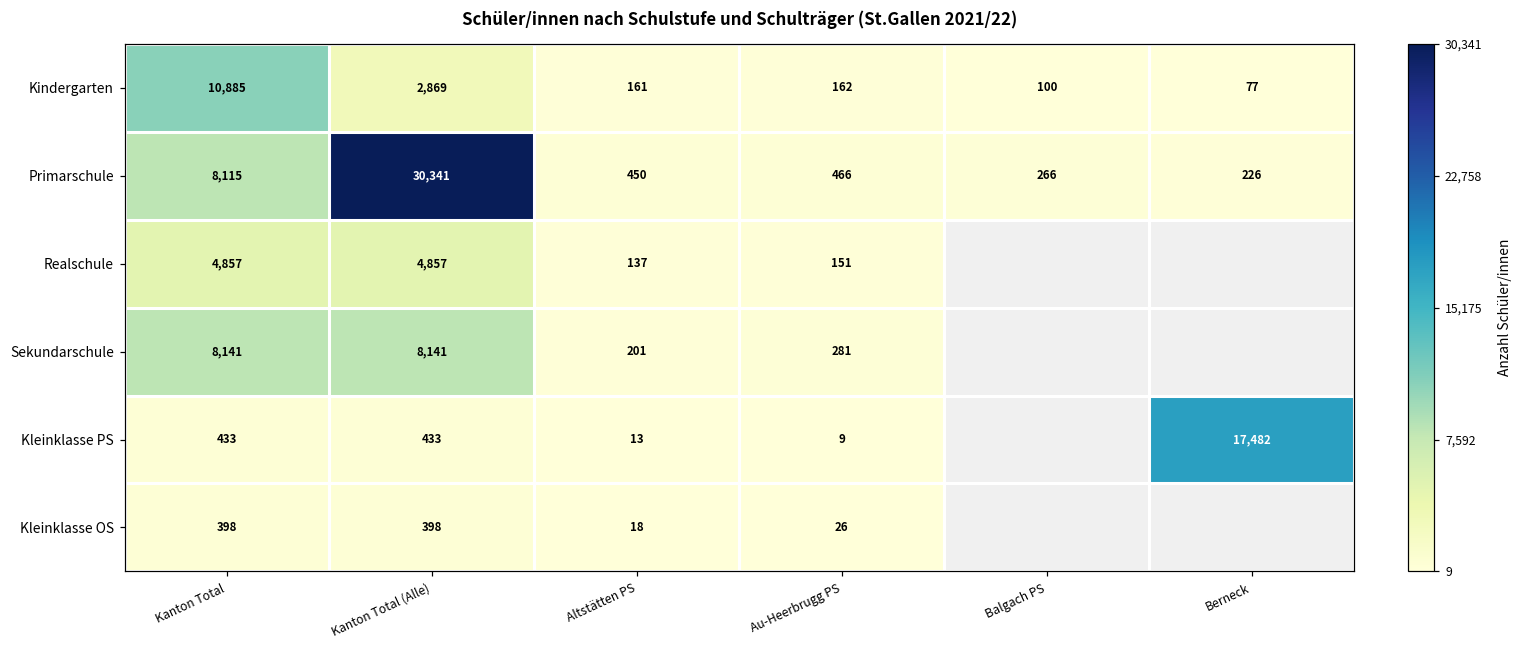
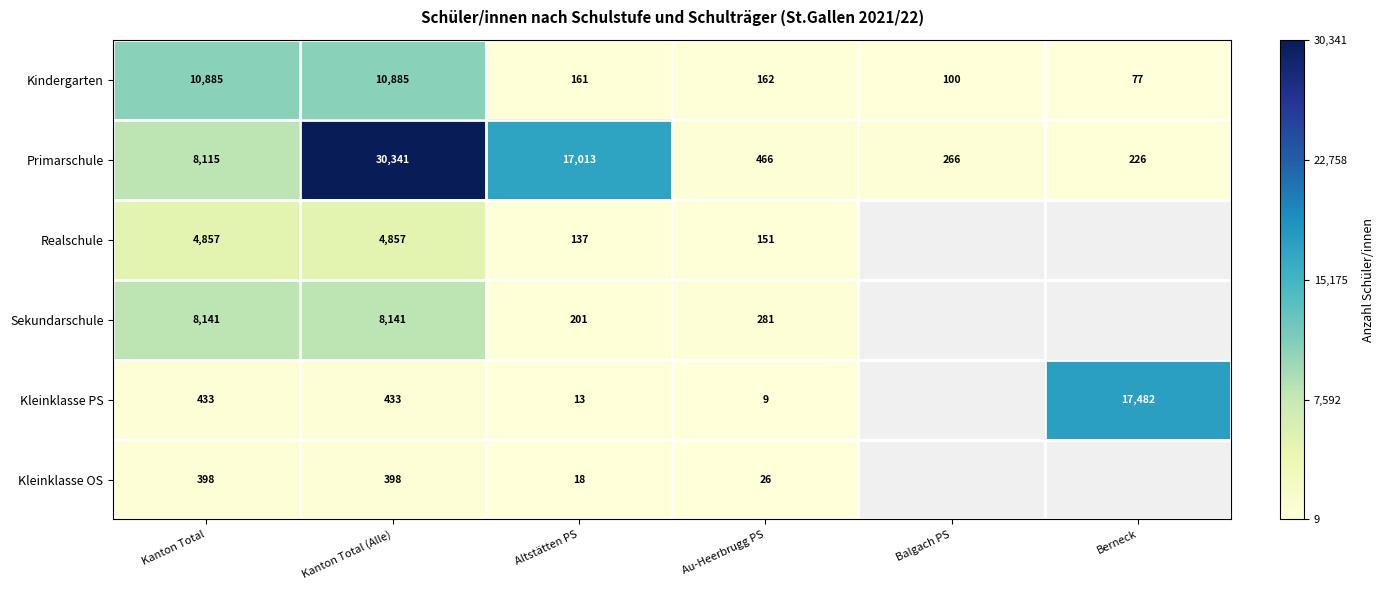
  {
    "Kindergarten": {
      "Kanton Total": "10,885",
-     "Kanton Total (Alle)": "2,869",
+     "Kanton Total (Alle)": "10,885",
      "Altstätten PS": "161",
      "Au-Heerbrugg PS": "162",
      "Balgach PS": "100",
      "Berneck": "77"
    },
    "Primarschule": {
      "Kanton Total": "8,115",
      "Kanton Total (Alle)": "30,341",
-     "Altstätten PS": "450",
+     "Altstätten PS": "17,013",
      "Au-Heerbrugg PS": "466",
      "Balgach PS": "266",
      "Berneck": "226"
    },
    "Realschule": {
      "Kanton Total": "4,857",
      "Kanton Total (Alle)": "4,857",
      "Altstätten PS": "137",
      "Au-Heerbrugg PS": "151"
    },
    "Sekundarschule": {
      "Kanton Total": "8,141",
      "Kanton Total (Alle)": "8,141",
      "Altstätten PS": "201",
      "Au-Heerbrugg PS": "281"
    },
    "Kleinklasse PS": {
      "Kanton Total": "433",
      "Kanton Total (Alle)": "433",
      "Altstätten PS": "13",
      "Au-Heerbrugg PS": "9",
      "Berneck": "17,482"
    },
    "Kleinklasse OS": {
      "Kanton Total": "398",
      "Kanton Total (Alle)": "398",
      "Altstätten PS": "18",
      "Au-Heerbrugg PS": "26"
    }
  }
